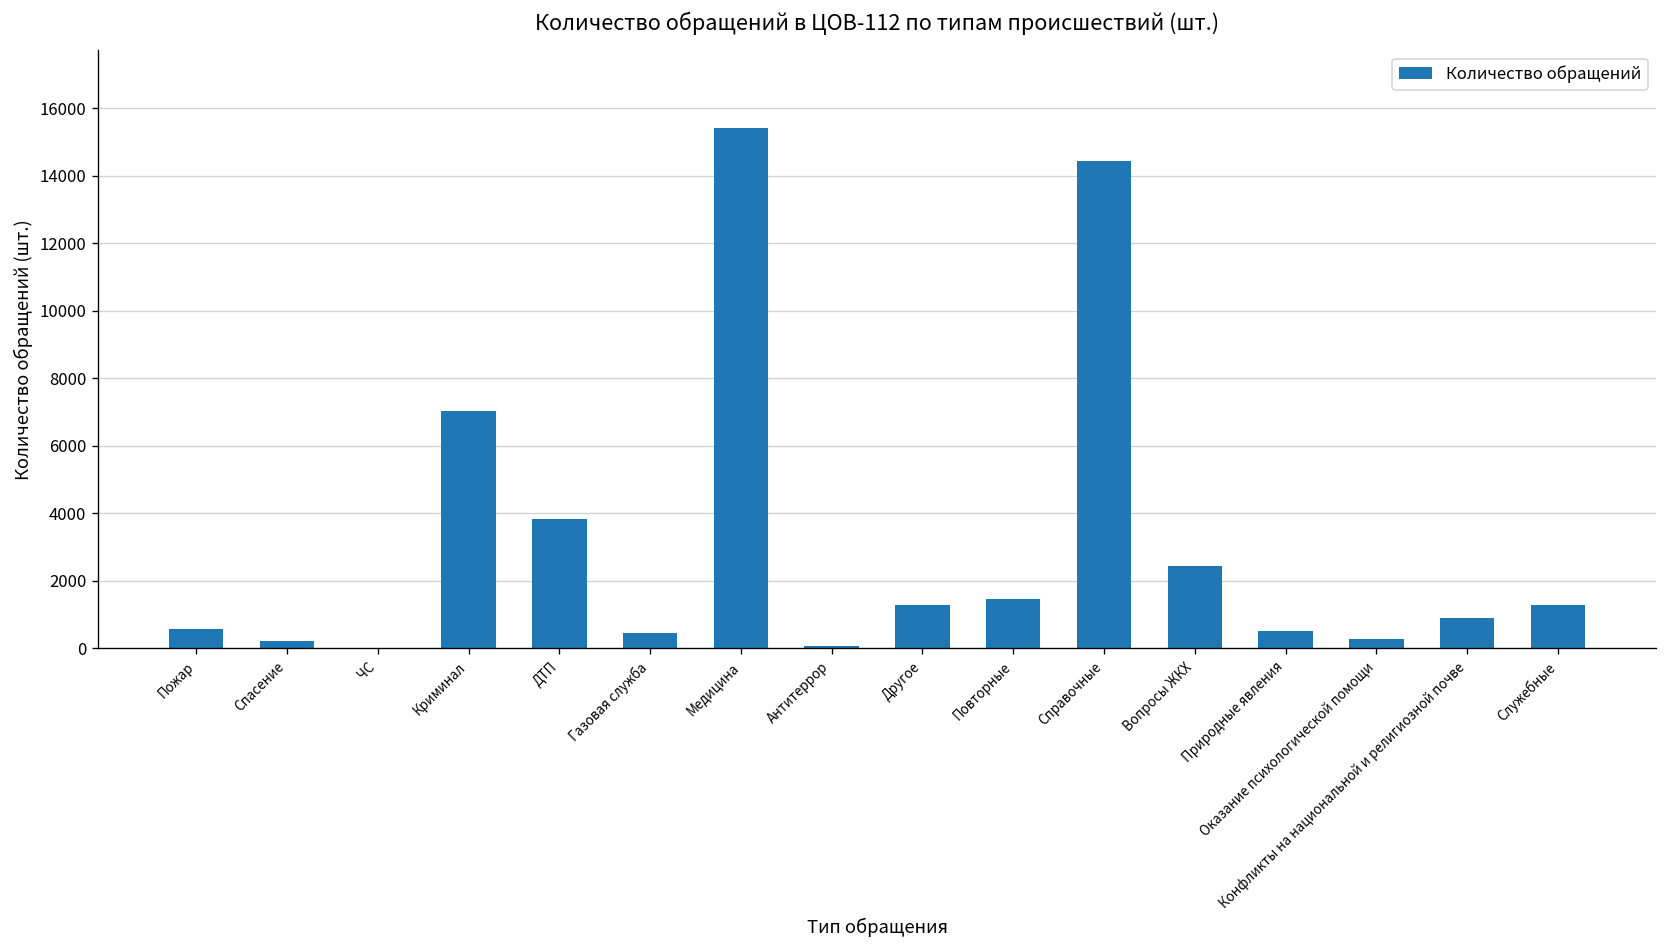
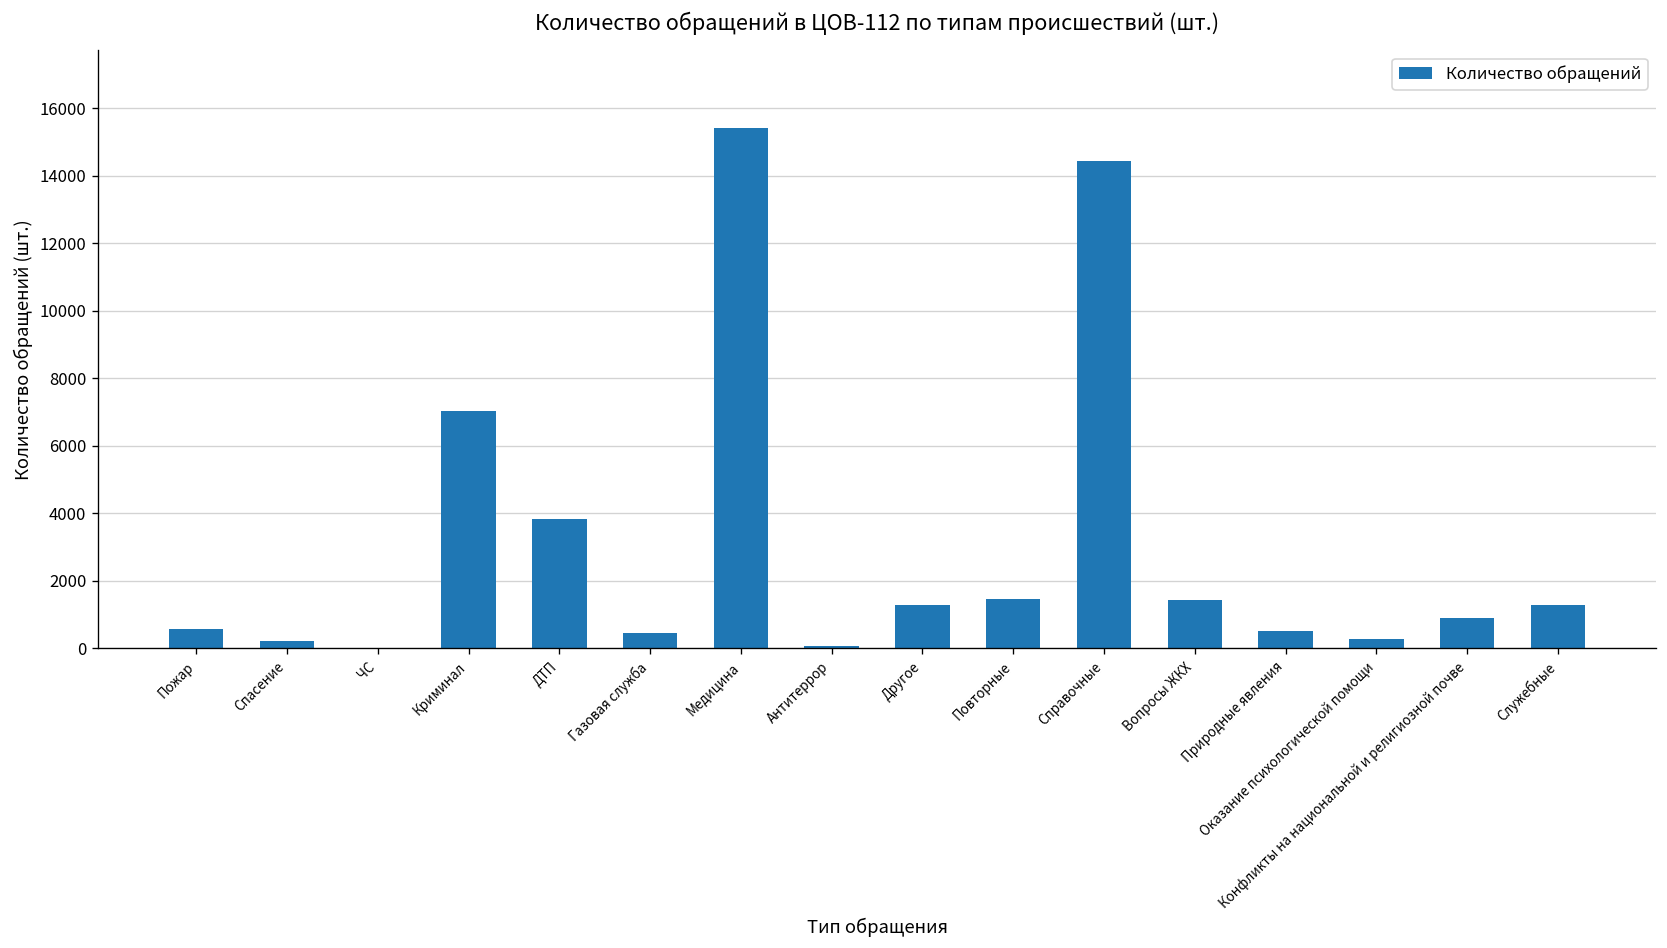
  {
    "Пожар": 600,
    "Спасение": 200,
    "Криминал": 7000,
    "ДТП": 3800,
    "Газовая служба": 500,
    "Медицина": 15400,
    "Другое": 1300,
    "Повторные": 1500,
    "Справочные": 14400,
-   "Вопросы ЖКХ": 2400,
+   "Вопросы ЖКХ": 1400,
    "Природные явления": 500,
    "Оказание психологической помощи": 300,
    "Конфликты на национальной и религиозной почве": 900,
    "Служебные": 1300
  }
